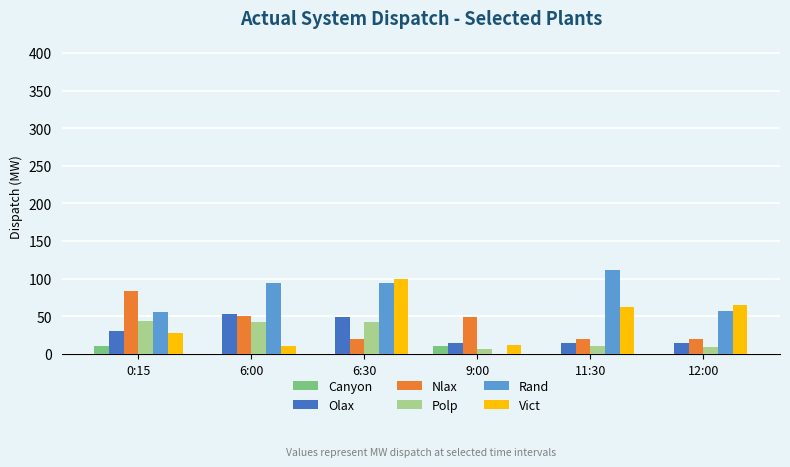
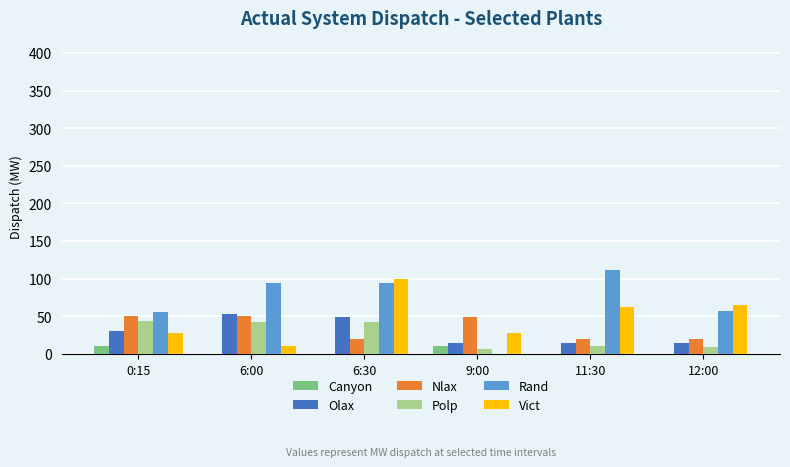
  {
    "Nlax": {
-     "0:15": 80,
+     "0:15": 50,
      "6:00": 50,
      "6:30": 20,
      "9:00": 50,
      "11:30": 20,
      "12:00": 20
    },
    "Vict": {
      "0:15": 30,
      "6:00": 10,
      "6:30": 100,
-     "9:00": 10,
+     "9:00": 30,
      "11:30": 60,
      "12:00": 70
    }
  }
